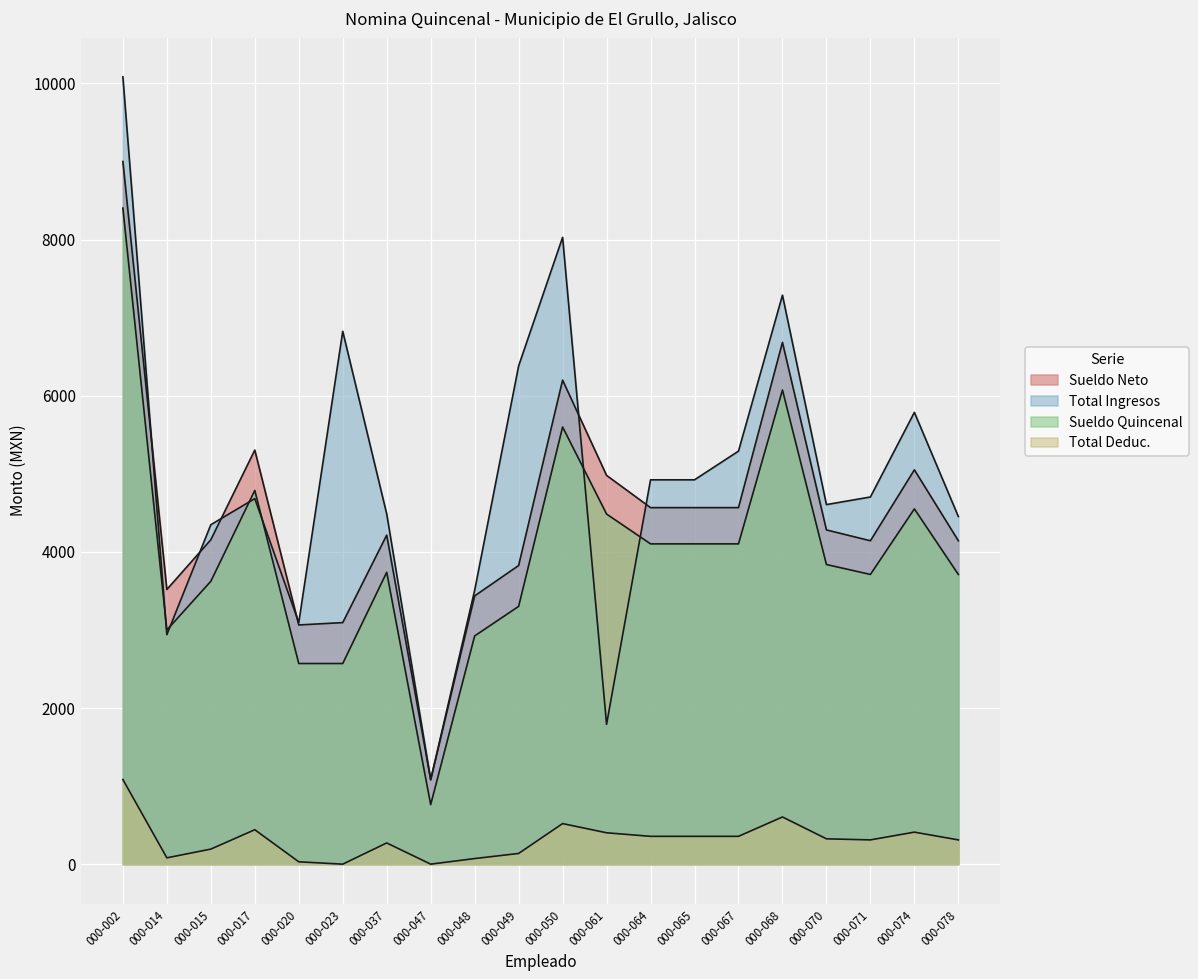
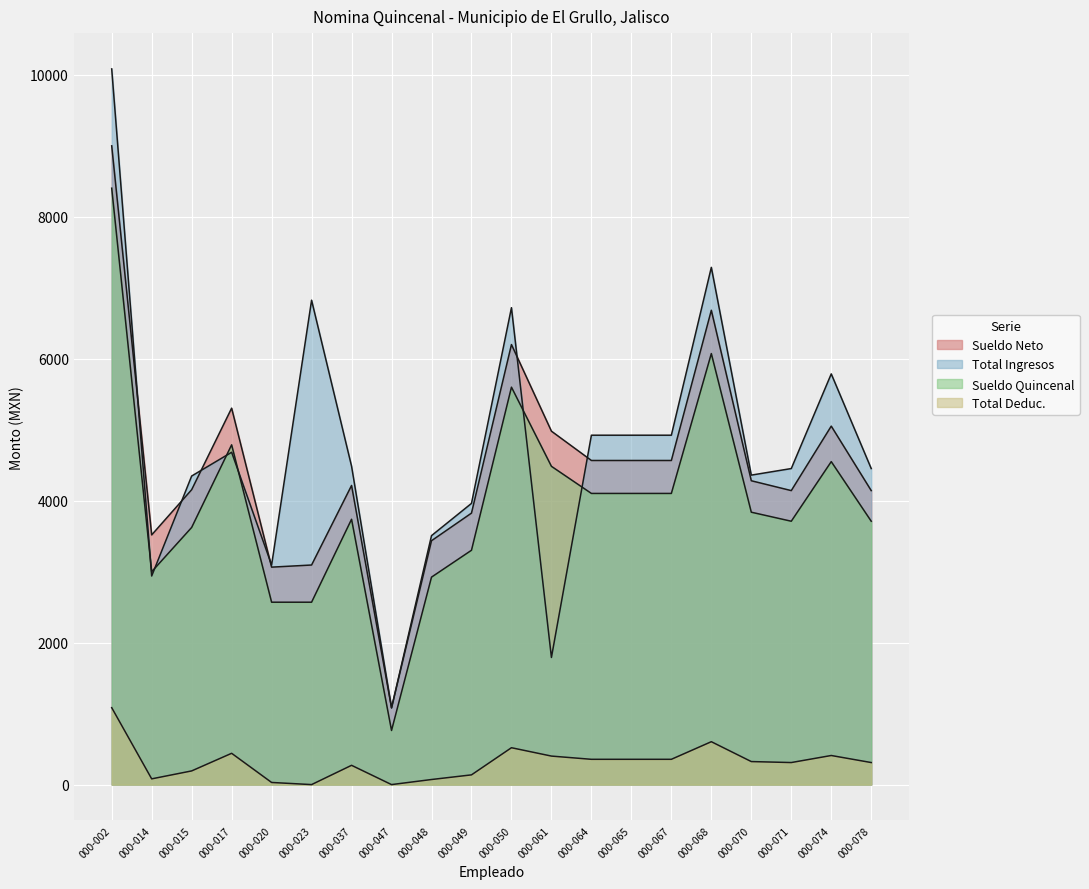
  {
    "Total Ingresos": {
      "000-002": 10100,
      "000-014": 2900,
      "000-015": 4300,
      "000-017": 4700,
      "000-023": 6800,
      "000-037": 4500,
      "000-048": 3500,
-     "000-049": 6400,
-     "000-050": 8000,
+     "000-049": 4000,
+     "000-050": 6700,
      "000-061": 1800,
      "000-064": 4900,
      "000-065": 4900,
-     "000-067": 5300,
+     "000-067": 4900,
      "000-068": 7300,
-     "000-070": 4600,
-     "000-071": 4700,
+     "000-070": 4400,
+     "000-071": 4500,
      "000-074": 5800,
      "000-078": 4500
    }
  }
